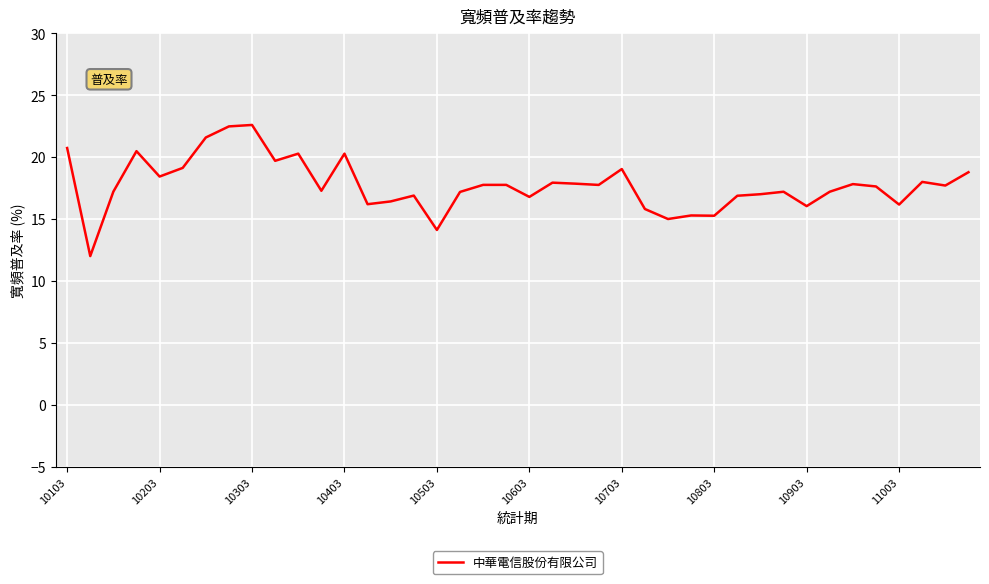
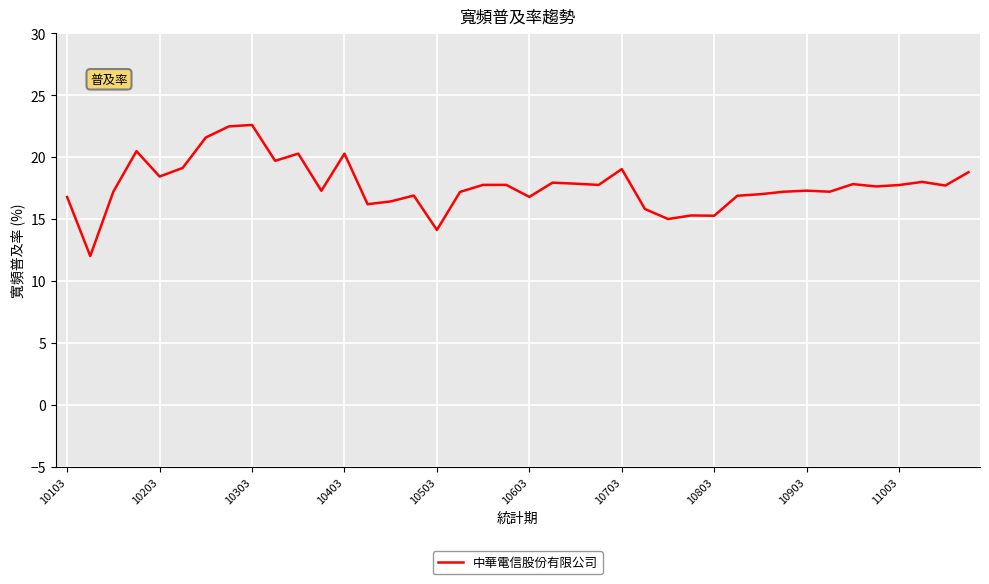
  {
-   "10103": 20.7,
+   "10103": 16.8,
    "10203": 18.4,
    "10303": 22.6,
    "10403": 20.3,
    "10503": 14.1,
    "10603": 16.8,
    "10703": 19.0,
    "10803": 15.3,
-   "10903": 16.0,
-   "11003": 16.2
+   "10903": 17.3,
+   "11003": 17.7
  }
